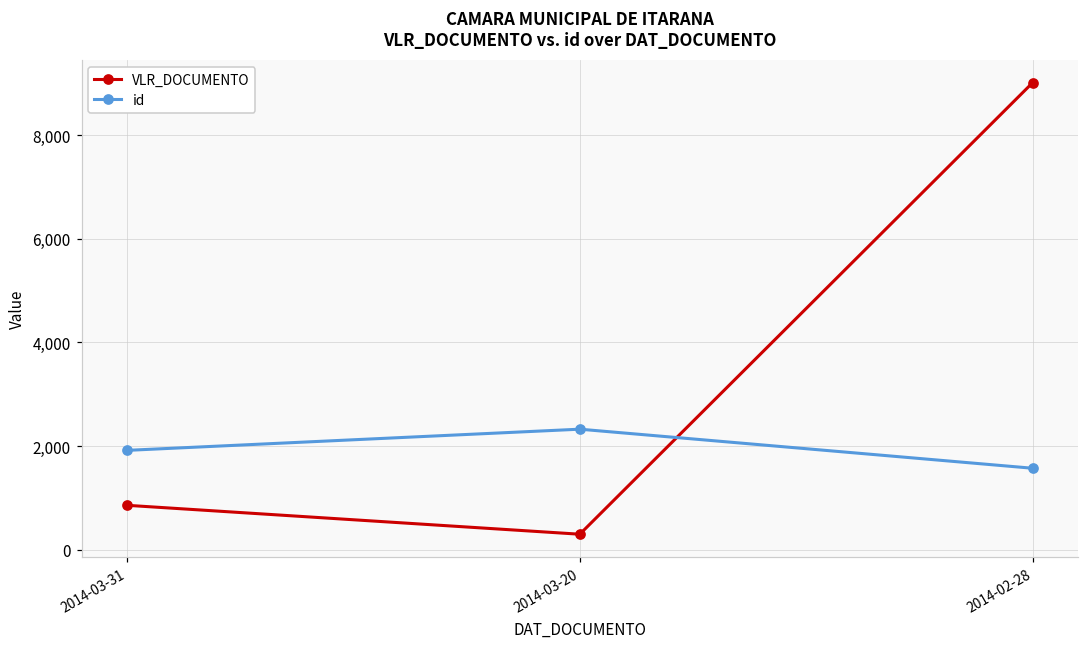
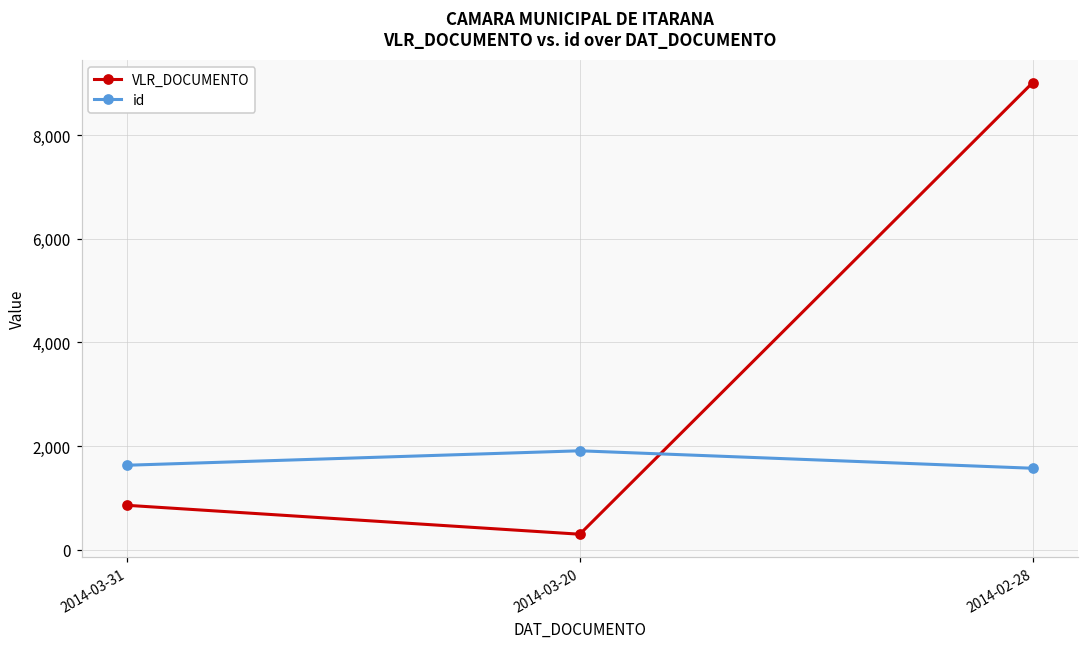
  {
    "VLR_DOCUMENTO": {
      "2014-03-31": "900",
      "2014-03-20": "300",
      "2014-02-28": "9,000"
    },
    "id": {
-     "2014-03-31": "1,900",
-     "2014-03-20": "2,300",
+     "2014-03-31": "1,600",
+     "2014-03-20": "1,900",
      "2014-02-28": "1,600"
    }
  }
